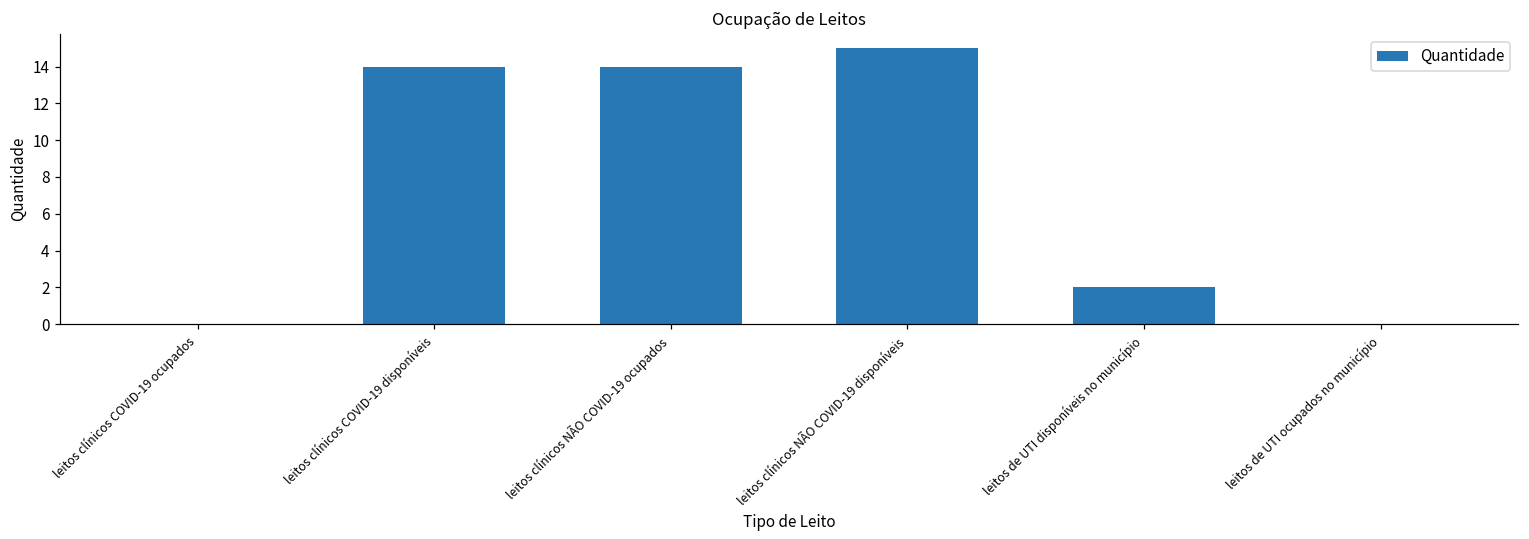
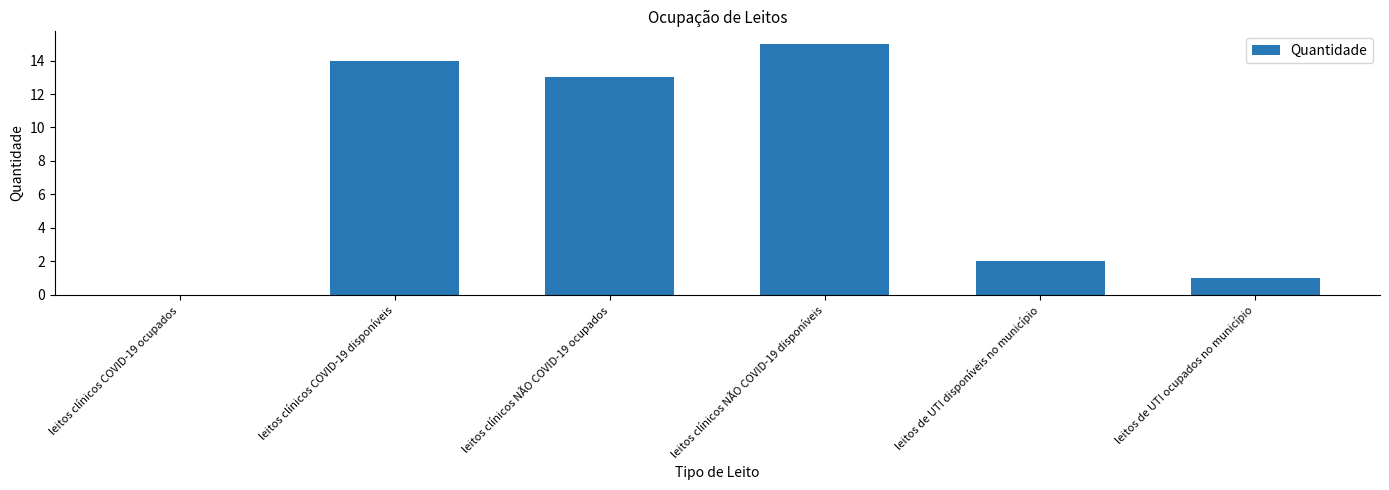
  {
    "leitos clínicos COVID-19 ocupados": 0,
    "leitos clínicos COVID-19 disponíveis": 14,
-   "leitos clínicos NÃO COVID-19 ocupados": 14,
+   "leitos clínicos NÃO COVID-19 ocupados": 13,
    "leitos clínicos NÃO COVID-19 disponíveis": 15,
    "leitos de UTI disponíveis no município": 2,
-   "leitos de UTI ocupados no município": 0
+   "leitos de UTI ocupados no município": 1
  }
